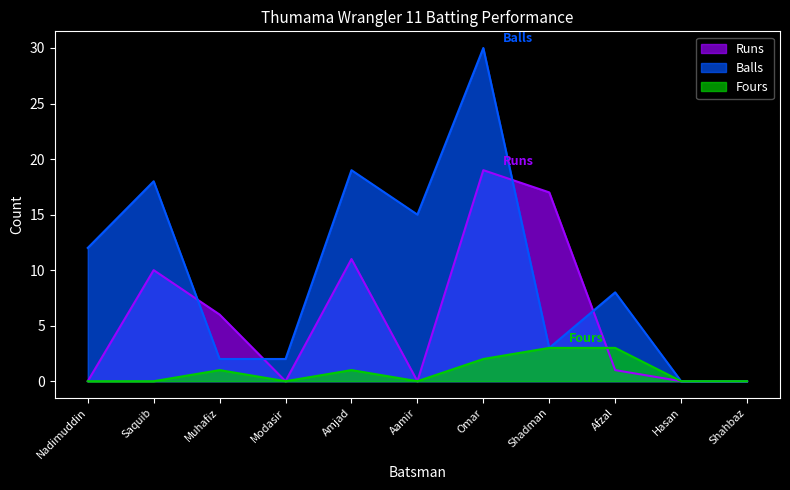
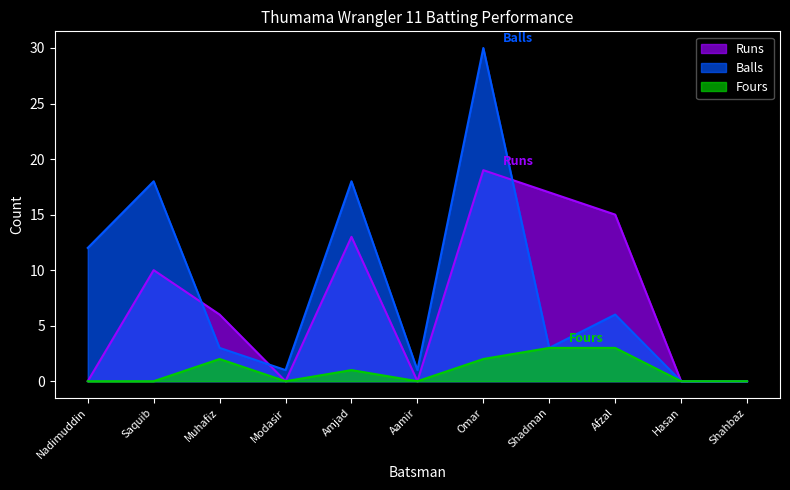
  {
    "Runs": {
      "Saquib": 10,
      "Muhafiz": 6,
-     "Amjad": 11,
+     "Amjad": 13,
      "Omar": 19,
      "Shadman": 17,
-     "Afzal": 1
+     "Afzal": 15
    },
    "Balls": {
      "Nadimuddin": 12,
      "Saquib": 18,
-     "Muhafiz": 2,
-     "Modasir": 2,
-     "Amjad": 19,
-     "Aamir": 15,
+     "Muhafiz": 3,
+     "Modasir": 1,
+     "Amjad": 18,
+     "Aamir": 1,
      "Omar": 30,
-     "Afzal": 8
+     "Afzal": 6
    },
    "Fours": {
      "Saquib": 0,
-     "Muhafiz": 1,
+     "Muhafiz": 2,
      "Amjad": 1,
      "Omar": 2,
      "Afzal": 3
    }
  }
